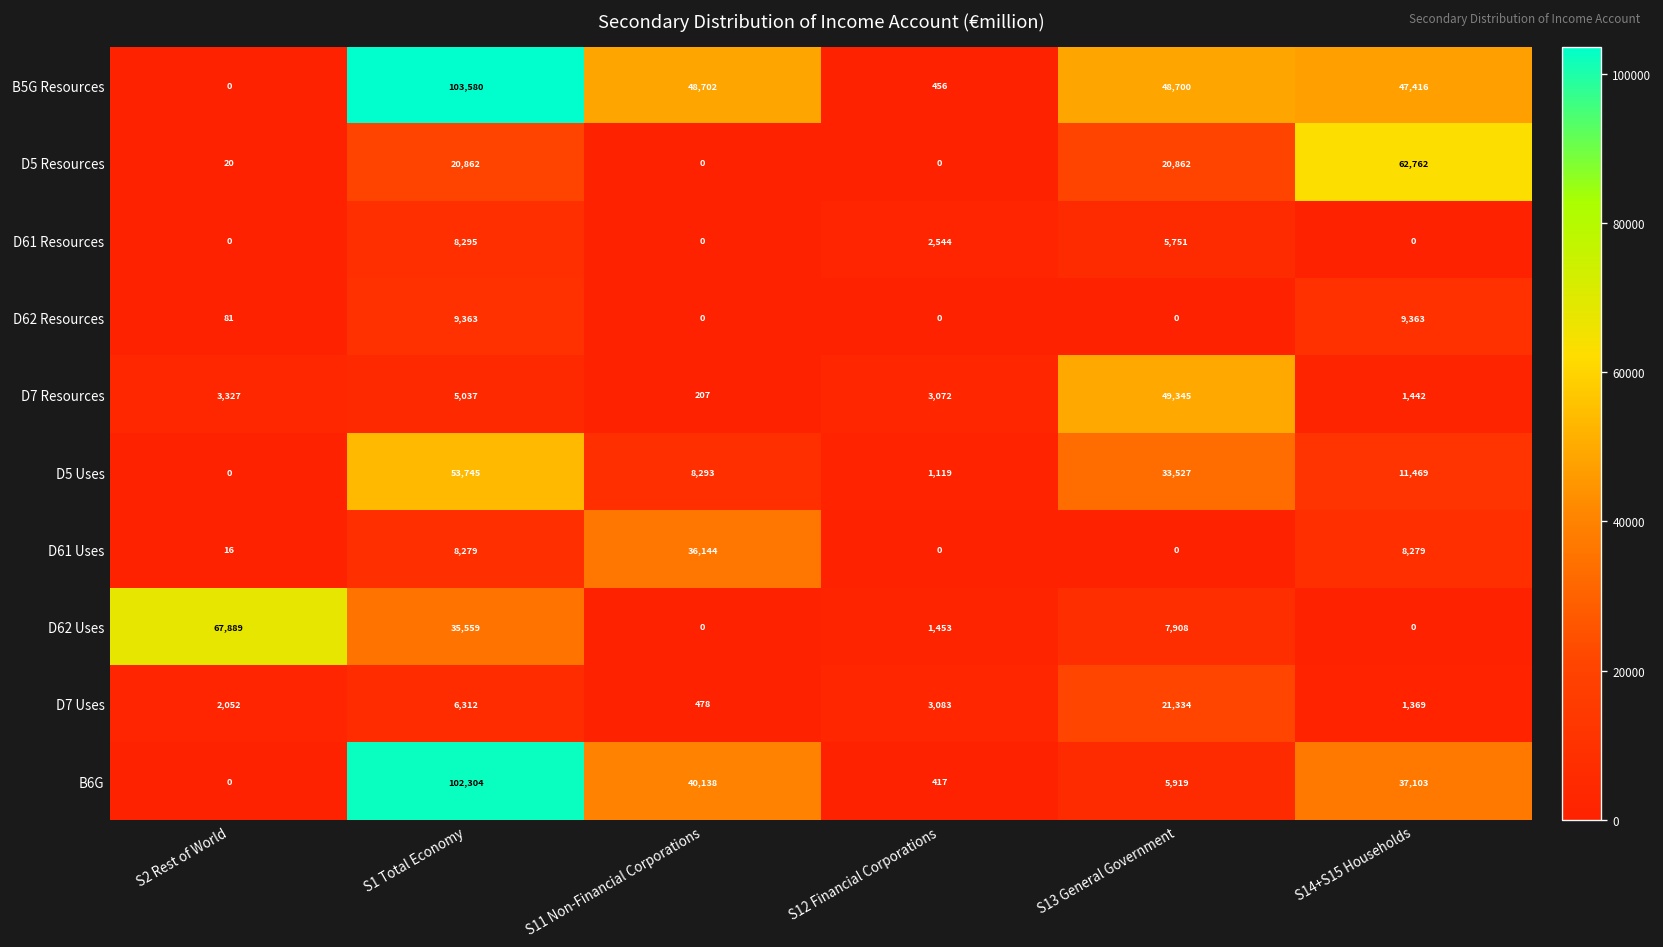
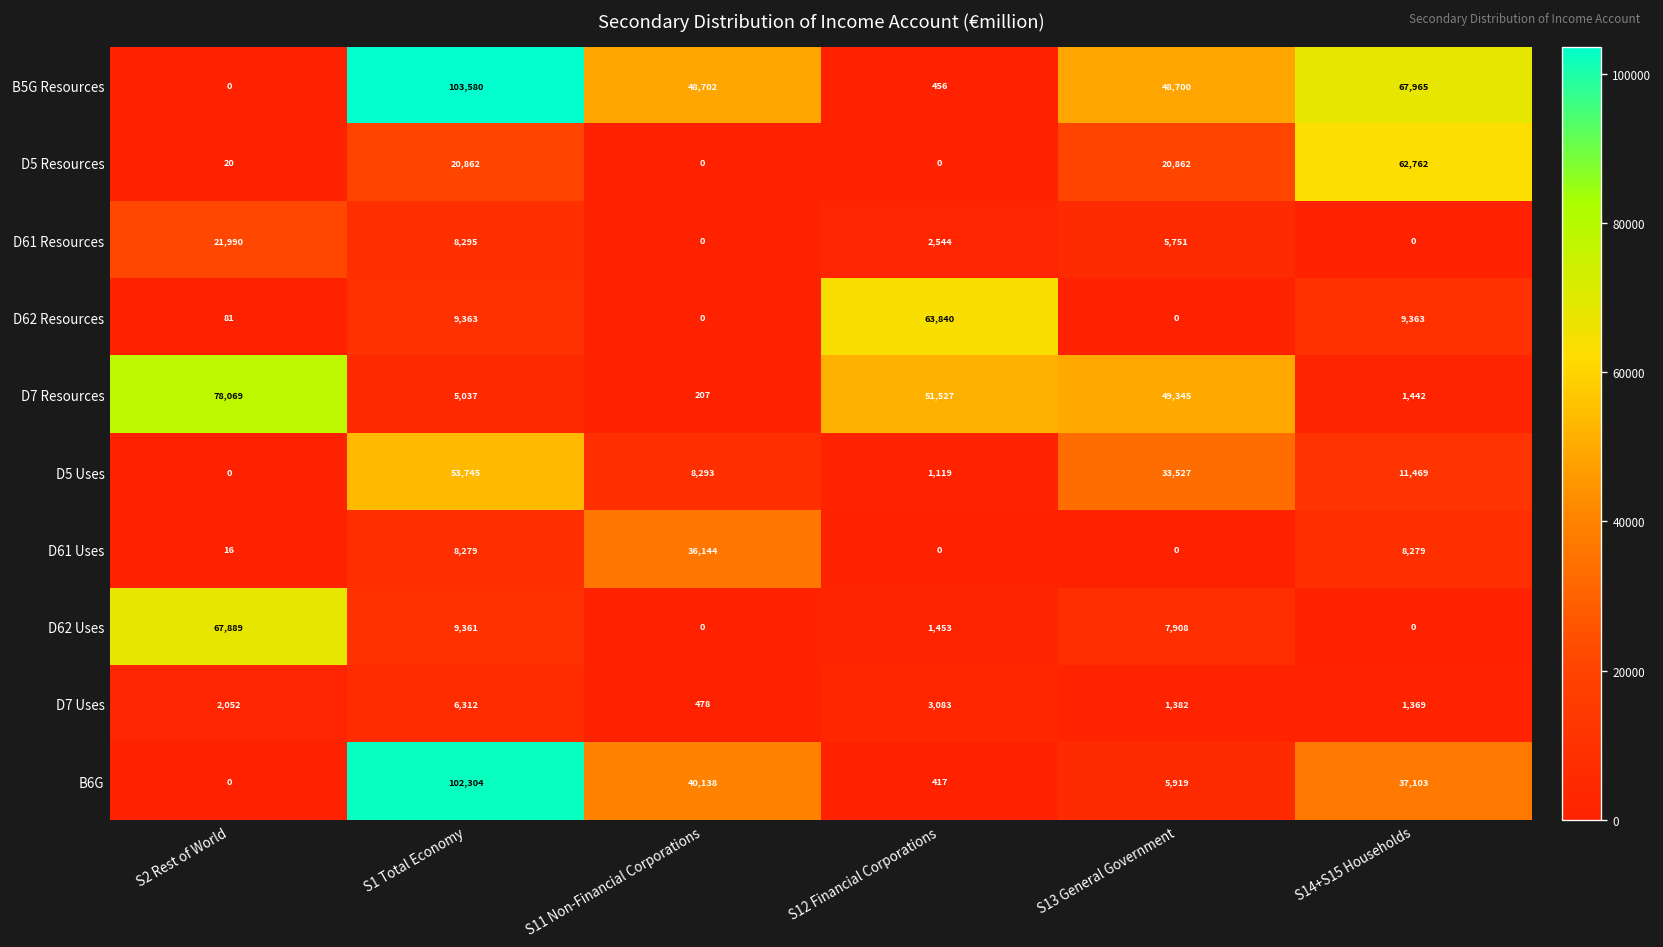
  {
    "B5G Resources": {
      "S2 Rest of World": "0",
      "S1 Total Economy": "103,580",
      "S11 Non-Financial Corporations": "48,702",
      "S12 Financial Corporations": "456",
      "S13 General Government": "48,700",
-     "S14+S15 Households": "47,416"
+     "S14+S15 Households": "67,965"
    },
    "D5 Resources": {
      "S2 Rest of World": "20",
      "S1 Total Economy": "20,862",
      "S11 Non-Financial Corporations": "0",
      "S12 Financial Corporations": "0",
      "S13 General Government": "20,862",
      "S14+S15 Households": "62,762"
    },
    "D61 Resources": {
-     "S2 Rest of World": "0",
+     "S2 Rest of World": "21,990",
      "S1 Total Economy": "8,295",
      "S11 Non-Financial Corporations": "0",
      "S12 Financial Corporations": "2,544",
      "S13 General Government": "5,751",
      "S14+S15 Households": "0"
    },
    "D62 Resources": {
      "S2 Rest of World": "81",
      "S1 Total Economy": "9,363",
      "S11 Non-Financial Corporations": "0",
-     "S12 Financial Corporations": "0",
+     "S12 Financial Corporations": "63,840",
      "S13 General Government": "0",
      "S14+S15 Households": "9,363"
    },
    "D7 Resources": {
-     "S2 Rest of World": "3,327",
+     "S2 Rest of World": "78,069",
      "S1 Total Economy": "5,037",
      "S11 Non-Financial Corporations": "207",
-     "S12 Financial Corporations": "3,072",
+     "S12 Financial Corporations": "51,527",
      "S13 General Government": "49,345",
      "S14+S15 Households": "1,442"
    },
    "D5 Uses": {
      "S2 Rest of World": "0",
      "S1 Total Economy": "53,745",
      "S11 Non-Financial Corporations": "8,293",
      "S12 Financial Corporations": "1,119",
      "S13 General Government": "33,527",
      "S14+S15 Households": "11,469"
    },
    "D61 Uses": {
      "S2 Rest of World": "16",
      "S1 Total Economy": "8,279",
      "S11 Non-Financial Corporations": "36,144",
      "S12 Financial Corporations": "0",
      "S13 General Government": "0",
      "S14+S15 Households": "8,279"
    },
    "D62 Uses": {
      "S2 Rest of World": "67,889",
-     "S1 Total Economy": "35,559",
+     "S1 Total Economy": "9,361",
      "S11 Non-Financial Corporations": "0",
      "S12 Financial Corporations": "1,453",
      "S13 General Government": "7,908",
      "S14+S15 Households": "0"
    },
    "D7 Uses": {
      "S2 Rest of World": "2,052",
      "S1 Total Economy": "6,312",
      "S11 Non-Financial Corporations": "478",
      "S12 Financial Corporations": "3,083",
-     "S13 General Government": "21,334",
+     "S13 General Government": "1,382",
      "S14+S15 Households": "1,369"
    },
    "B6G": {
      "S2 Rest of World": "0",
      "S1 Total Economy": "102,304",
      "S11 Non-Financial Corporations": "40,138",
      "S12 Financial Corporations": "417",
      "S13 General Government": "5,919",
      "S14+S15 Households": "37,103"
    }
  }
